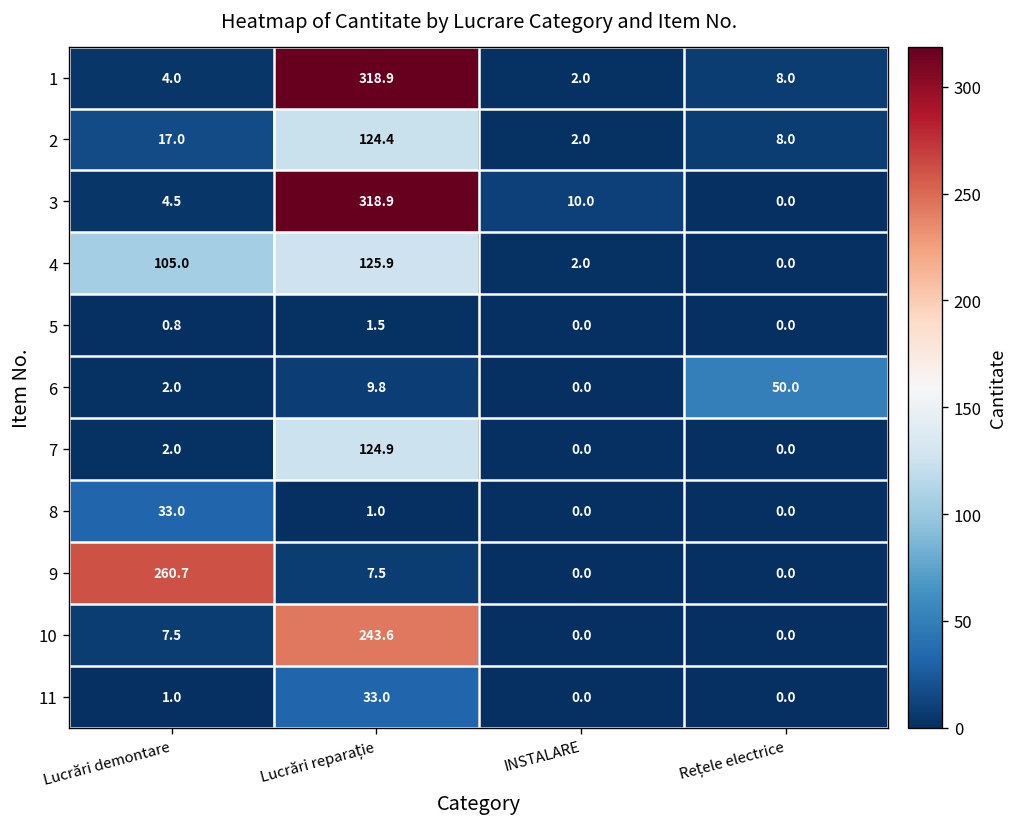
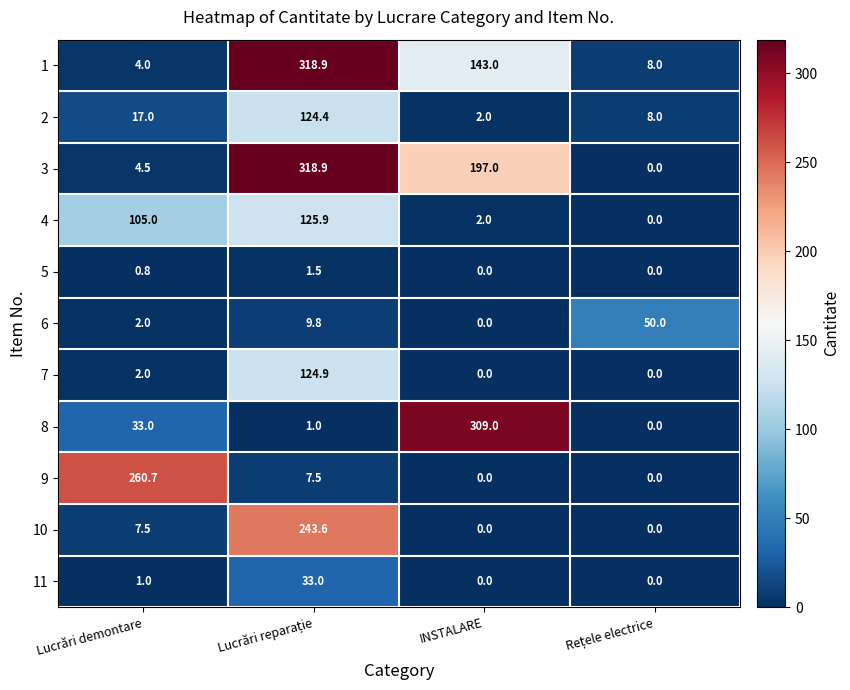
  {
    "1": {
      "Lucrări demontare": 4.0,
      "Lucrări reparație": 318.9,
-     "INSTALARE": 2.0,
+     "INSTALARE": 143.0,
      "Rețele electrice": 8.0
    },
    "2": {
      "Lucrări demontare": 17.0,
      "Lucrări reparație": 124.4,
      "INSTALARE": 2.0,
      "Rețele electrice": 8.0
    },
    "3": {
      "Lucrări demontare": 4.5,
      "Lucrări reparație": 318.9,
-     "INSTALARE": 10.0,
+     "INSTALARE": 197.0,
      "Rețele electrice": 0.0
    },
    "4": {
      "Lucrări demontare": 105.0,
      "Lucrări reparație": 125.9,
      "INSTALARE": 2.0,
      "Rețele electrice": 0.0
    },
    "5": {
      "Lucrări demontare": 0.8,
      "Lucrări reparație": 1.5,
      "INSTALARE": 0.0,
      "Rețele electrice": 0.0
    },
    "6": {
      "Lucrări demontare": 2.0,
      "Lucrări reparație": 9.8,
      "INSTALARE": 0.0,
      "Rețele electrice": 50.0
    },
    "7": {
      "Lucrări demontare": 2.0,
      "Lucrări reparație": 124.9,
      "INSTALARE": 0.0,
      "Rețele electrice": 0.0
    },
    "8": {
      "Lucrări demontare": 33.0,
      "Lucrări reparație": 1.0,
-     "INSTALARE": 0.0,
+     "INSTALARE": 309.0,
      "Rețele electrice": 0.0
    },
    "9": {
      "Lucrări demontare": 260.7,
      "Lucrări reparație": 7.5,
      "INSTALARE": 0.0,
      "Rețele electrice": 0.0
    },
    "10": {
      "Lucrări demontare": 7.5,
      "Lucrări reparație": 243.6,
      "INSTALARE": 0.0,
      "Rețele electrice": 0.0
    },
    "11": {
      "Lucrări demontare": 1.0,
      "Lucrări reparație": 33.0,
      "INSTALARE": 0.0,
      "Rețele electrice": 0.0
    }
  }
